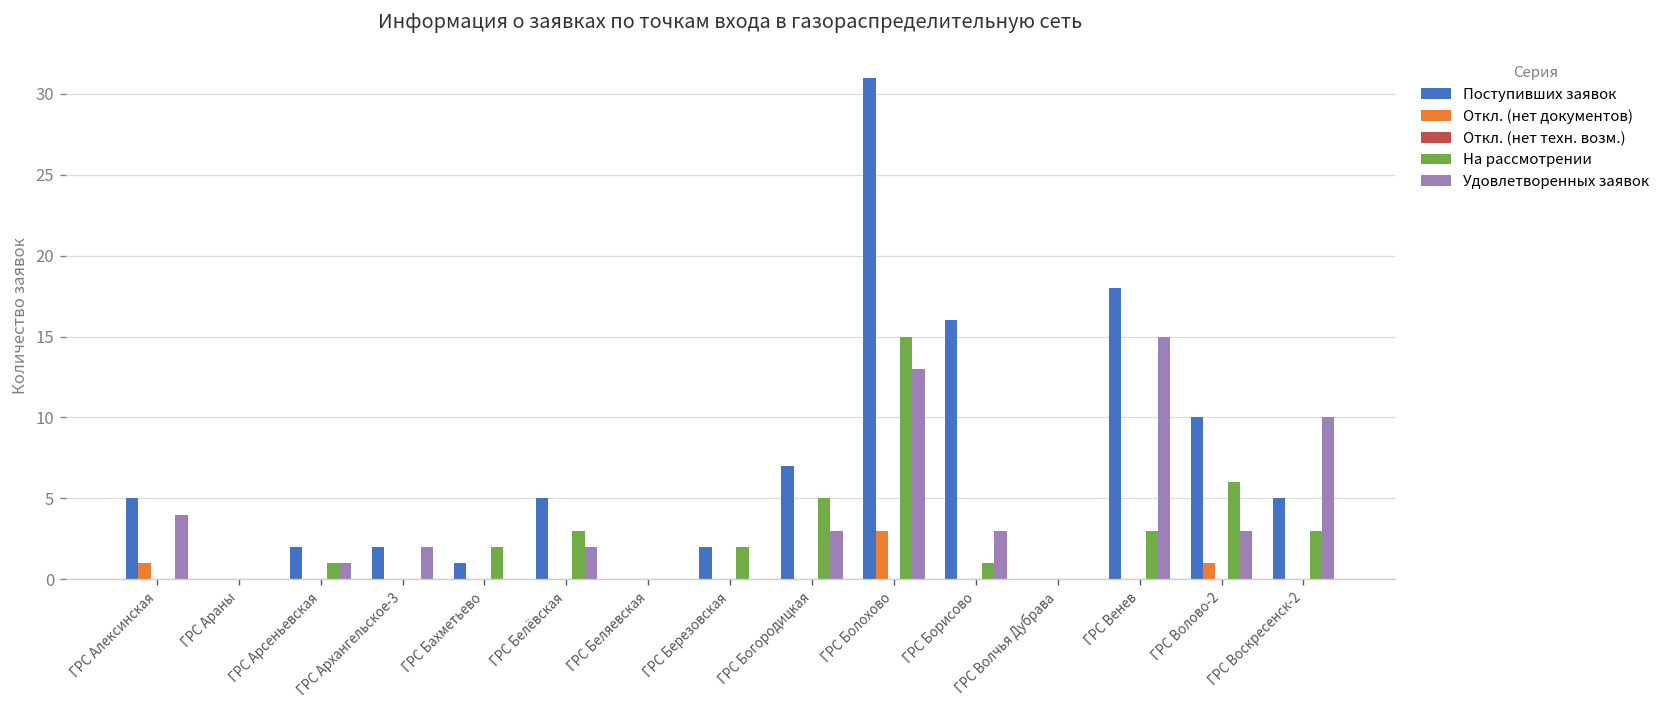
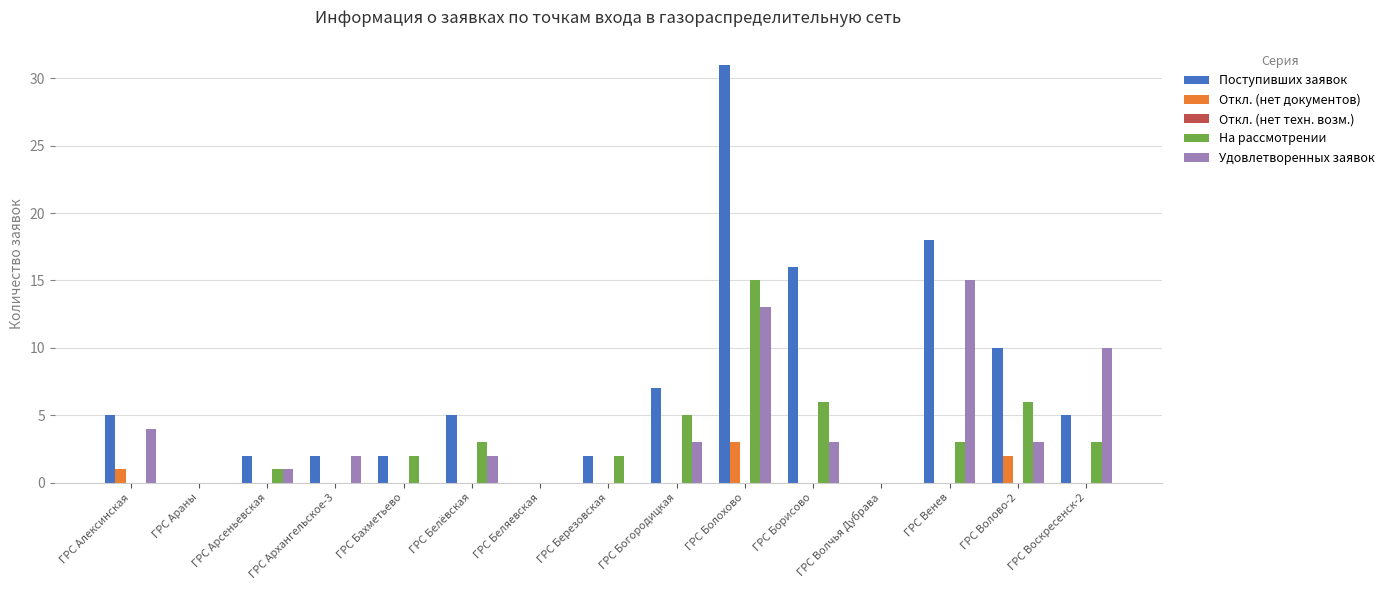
  {
    "Поступивших заявок": {
      "ГРС Алексинская": 5,
      "ГРС Араны": 0,
      "ГРС Арсеньевская": 2,
      "ГРС Архангельское-3": 2,
-     "ГРС Бахметьево": 1,
+     "ГРС Бахметьево": 2,
      "ГРС Белёвская": 5,
      "ГРС Беляевская": 0,
      "ГРС Березовская": 2,
      "ГРС Богородицкая": 7,
      "ГРС Болохово": 31,
      "ГРС Борисово": 16,
      "ГРС Волчья Дубрава": 0,
      "ГРС Венев": 18,
      "ГРС Волово-2": 10,
      "ГРС Воскресенск-2": 5
    },
    "Откл. (нет документов)": {
      "ГРС Алексинская": 1,
      "ГРС Араны": 0,
      "ГРС Арсеньевская": 0,
      "ГРС Архангельское-3": 0,
      "ГРС Бахметьево": 0,
      "ГРС Белёвская": 0,
      "ГРС Беляевская": 0,
      "ГРС Березовская": 0,
      "ГРС Богородицкая": 0,
      "ГРС Болохово": 3,
      "ГРС Борисово": 0,
      "ГРС Волчья Дубрава": 0,
      "ГРС Венев": 0,
-     "ГРС Волово-2": 1,
+     "ГРС Волово-2": 2,
      "ГРС Воскресенск-2": 0
    },
    "Откл. (нет техн. возм.)": {
      "ГРС Алексинская": 0,
      "ГРС Араны": 0,
      "ГРС Арсеньевская": 0,
      "ГРС Архангельское-3": 0,
      "ГРС Бахметьево": 0,
      "ГРС Белёвская": 0,
      "ГРС Беляевская": 0,
      "ГРС Березовская": 0,
      "ГРС Богородицкая": 0,
      "ГРС Болохово": 0,
      "ГРС Борисово": 0,
      "ГРС Волчья Дубрава": 0,
      "ГРС Венев": 0,
      "ГРС Волово-2": 0,
      "ГРС Воскресенск-2": 0
    },
    "На рассмотрении": {
      "ГРС Алексинская": 0,
      "ГРС Араны": 0,
      "ГРС Арсеньевская": 1,
      "ГРС Архангельское-3": 0,
      "ГРС Бахметьево": 2,
      "ГРС Белёвская": 3,
      "ГРС Беляевская": 0,
      "ГРС Березовская": 2,
      "ГРС Богородицкая": 5,
      "ГРС Болохово": 15,
-     "ГРС Борисово": 1,
+     "ГРС Борисово": 6,
      "ГРС Волчья Дубрава": 0,
      "ГРС Венев": 3,
      "ГРС Волово-2": 6,
      "ГРС Воскресенск-2": 3
    },
    "Удовлетворенных заявок": {
      "ГРС Алексинская": 4,
      "ГРС Араны": 0,
      "ГРС Арсеньевская": 1,
      "ГРС Архангельское-3": 2,
      "ГРС Бахметьево": 0,
      "ГРС Белёвская": 2,
      "ГРС Беляевская": 0,
      "ГРС Березовская": 0,
      "ГРС Богородицкая": 3,
      "ГРС Болохово": 13,
      "ГРС Борисово": 3,
      "ГРС Волчья Дубрава": 0,
      "ГРС Венев": 15,
      "ГРС Волово-2": 3,
      "ГРС Воскресенск-2": 10
    }
  }
